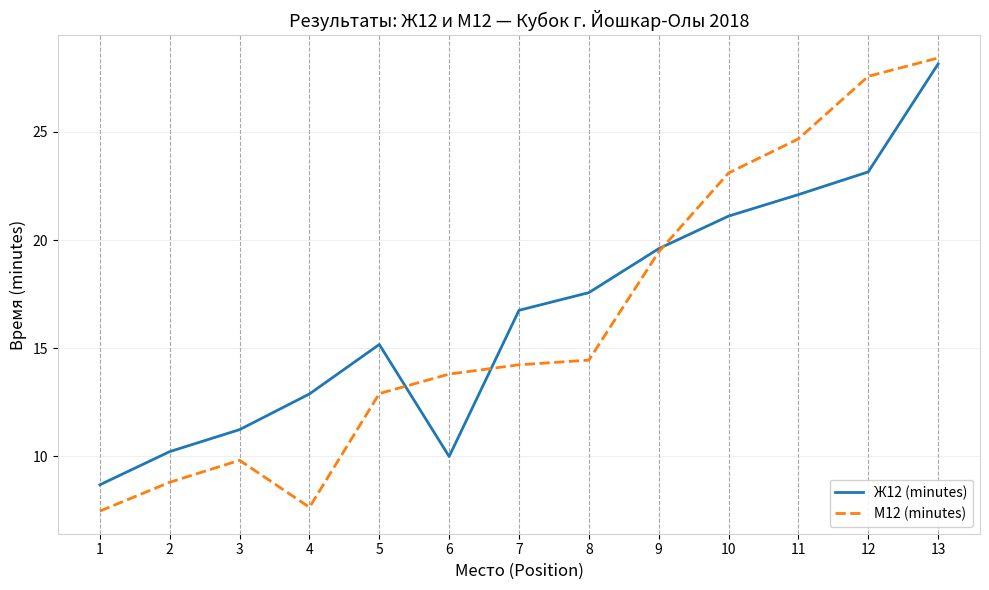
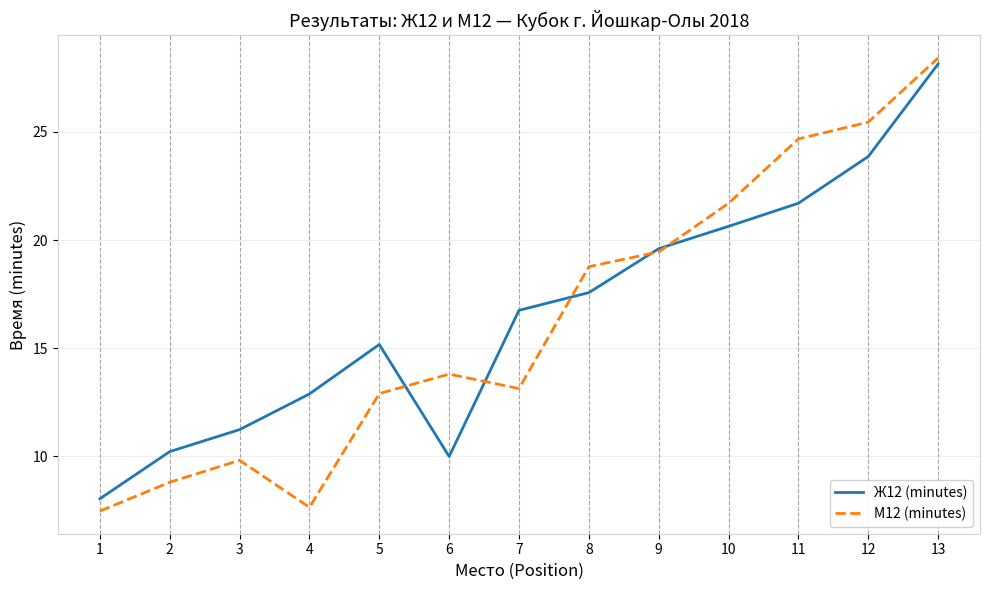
  {
    "Ж12 (minutes)": {
-     "1": 8.7,
+     "1": 8.0,
      "2": 10.2,
      "3": 11.2,
      "4": 12.9,
      "5": 15.2,
      "6": 10.0,
      "7": 16.8,
      "8": 17.6,
      "9": 19.6,
-     "10": 21.1,
-     "11": 22.1,
-     "12": 23.2,
+     "10": 20.6,
+     "11": 21.7,
+     "12": 23.9,
      "13": 28.1
    },
    "М12 (minutes)": {
      "1": 7.5,
      "2": 8.8,
      "3": 9.8,
      "4": 7.6,
      "5": 12.9,
      "6": 13.8,
-     "7": 14.2,
-     "8": 14.4,
+     "7": 13.1,
+     "8": 18.8,
      "9": 19.5,
-     "10": 23.1,
+     "10": 21.7,
      "11": 24.7,
-     "12": 27.6,
+     "12": 25.5,
      "13": 28.4
    }
  }
